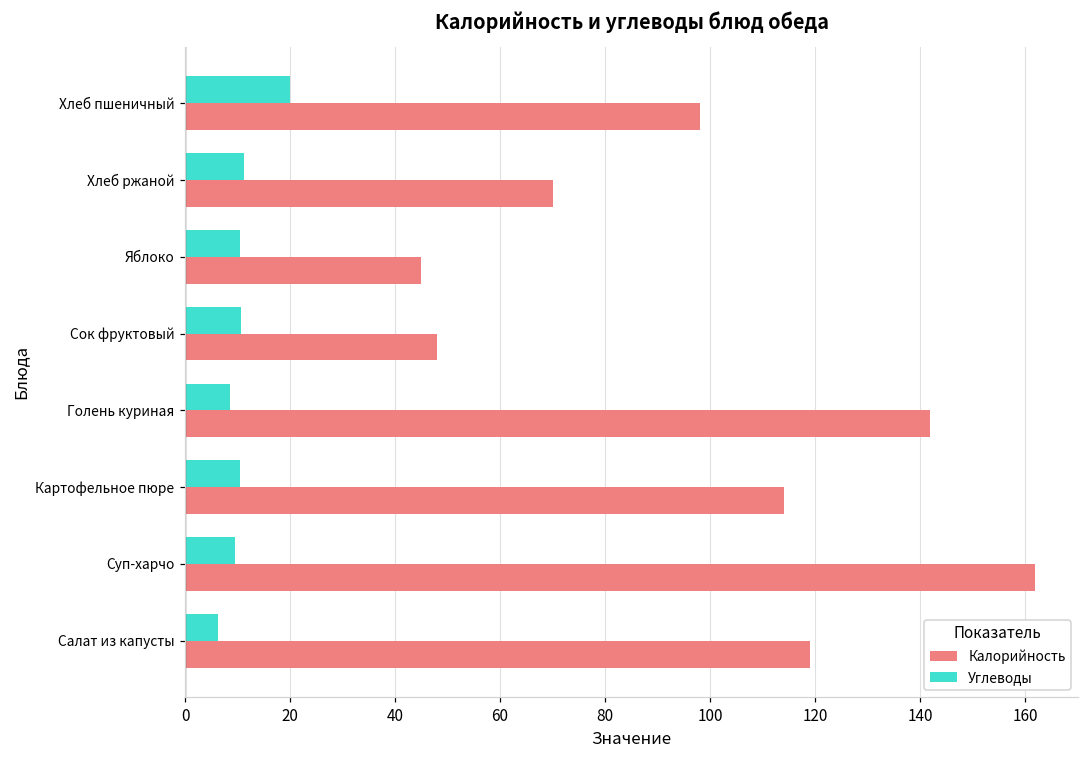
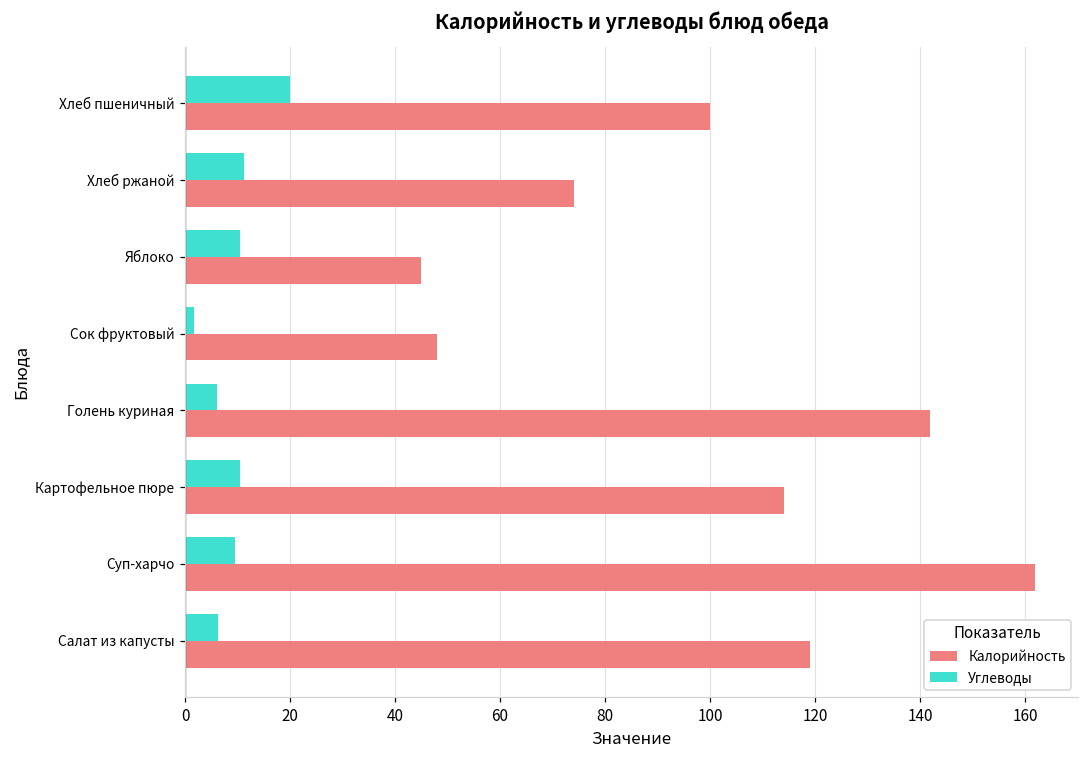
  {
    "Калорийность": {
-     "Хлеб пшеничный": 98,
-     "Хлеб ржаной": 70,
+     "Хлеб пшеничный": 100,
+     "Хлеб ржаной": 74,
      "Яблоко": 45,
      "Сок фруктовый": 48,
      "Голень куриная": 142,
      "Картофельное пюре": 114,
      "Суп-харчо": 162,
      "Салат из капусты": 119
    },
    "Углеводы": {
      "Хлеб пшеничный": 20,
      "Хлеб ржаной": 11,
      "Яблоко": 10,
-     "Сок фруктовый": 11,
-     "Голень куриная": 9,
+     "Сок фруктовый": 2,
+     "Голень куриная": 6,
      "Картофельное пюре": 11,
      "Суп-харчо": 10,
      "Салат из капусты": 6
    }
  }
